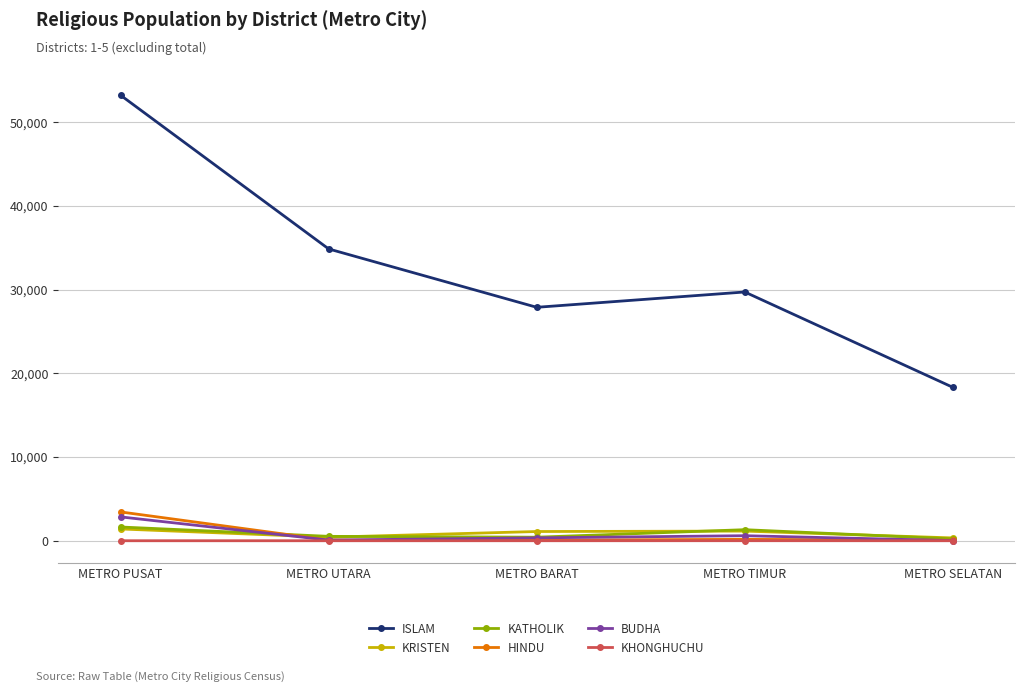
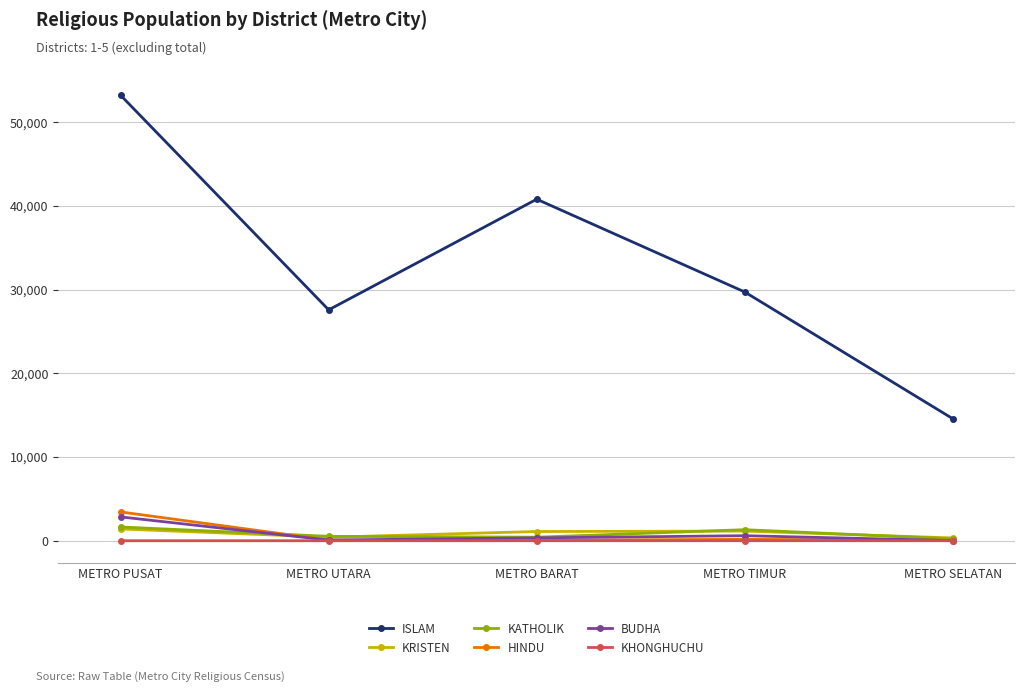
  {
    "ISLAM": {
      "METRO PUSAT": "53,000",
-     "METRO UTARA": "35,000",
-     "METRO BARAT": "28,000",
+     "METRO UTARA": "28,000",
+     "METRO BARAT": "41,000",
      "METRO TIMUR": "30,000",
-     "METRO SELATAN": "18,000"
+     "METRO SELATAN": "15,000"
    },
    "HINDU": {
      "METRO PUSAT": "3,000"
    },
    "BUDHA": {
      "METRO PUSAT": "3,000",
      "METRO TIMUR": "1,000"
    },
    "KHONGHUCHU": {
      "METRO PUSAT": "0"
    }
  }
